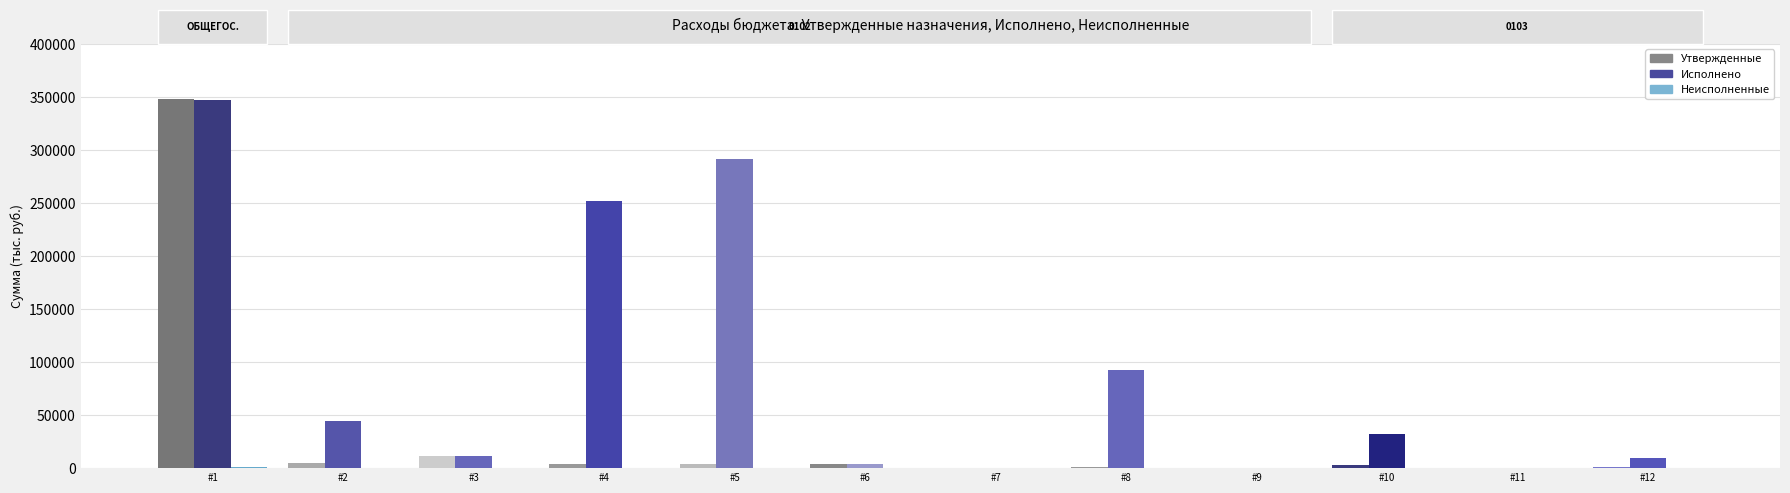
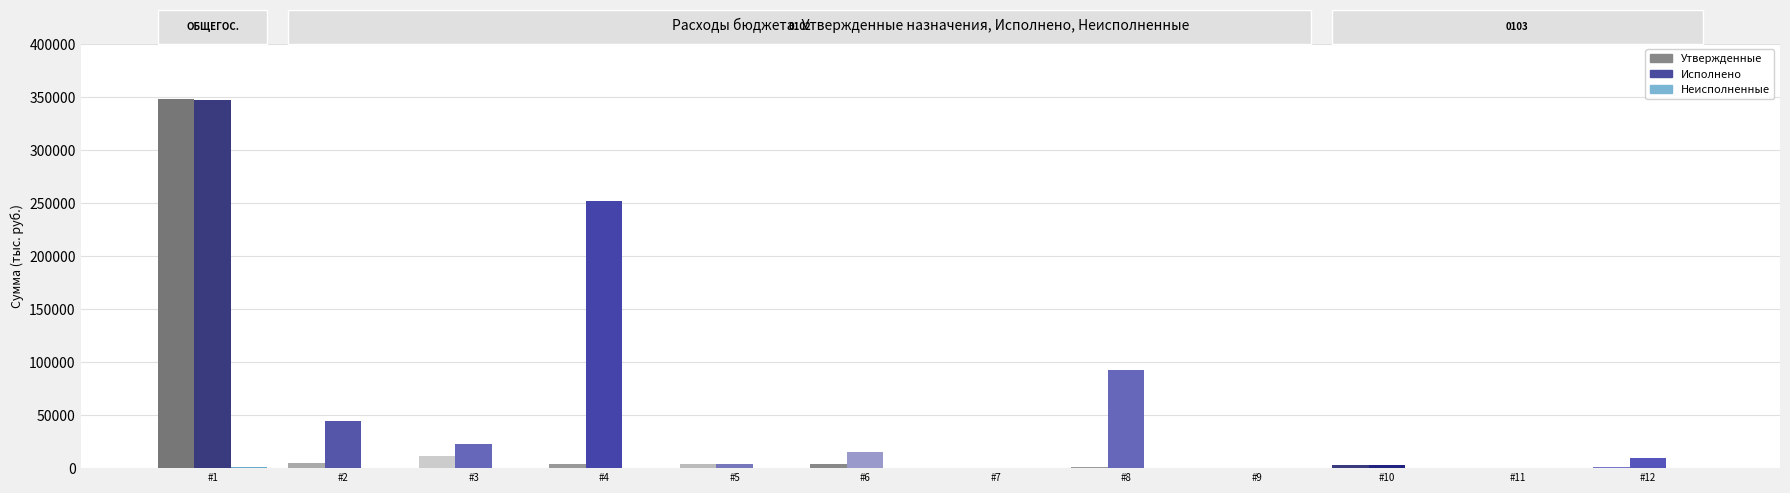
  {
    "Исполнено": {
      "#1": 347000,
      "#2": 45000,
-     "#3": 12000,
+     "#3": 23000,
      "#4": 252000,
-     "#5": 292000,
-     "#6": 4000,
+     "#5": 4000,
+     "#6": 15000,
      "#8": 92000,
-     "#10": 32000,
+     "#10": 3000,
      "#12": 10000
    }
  }
